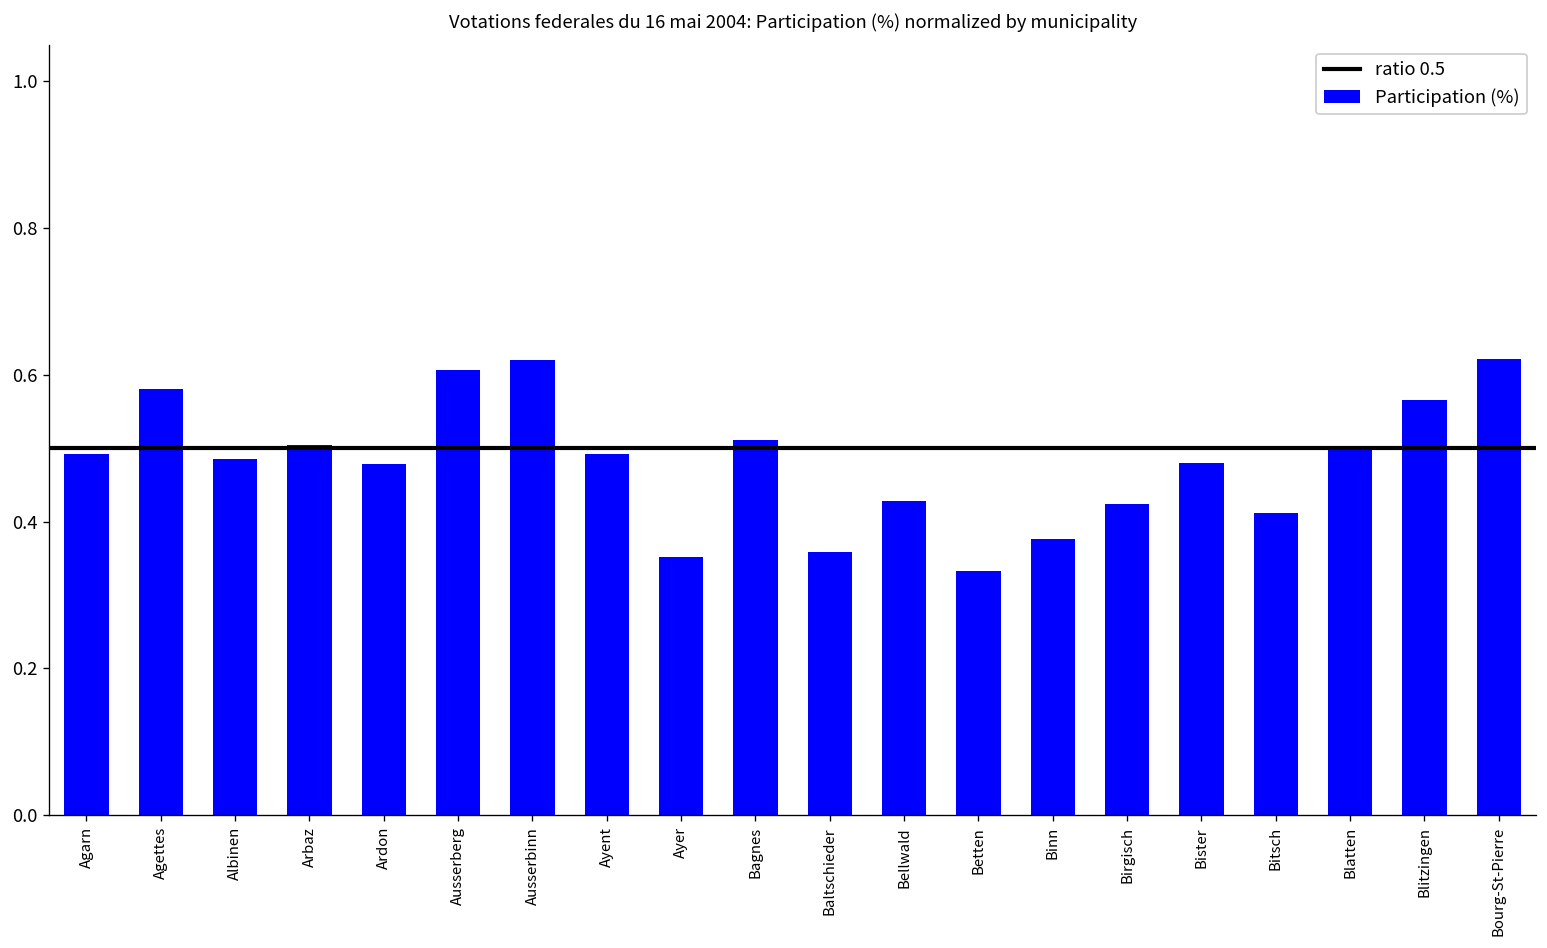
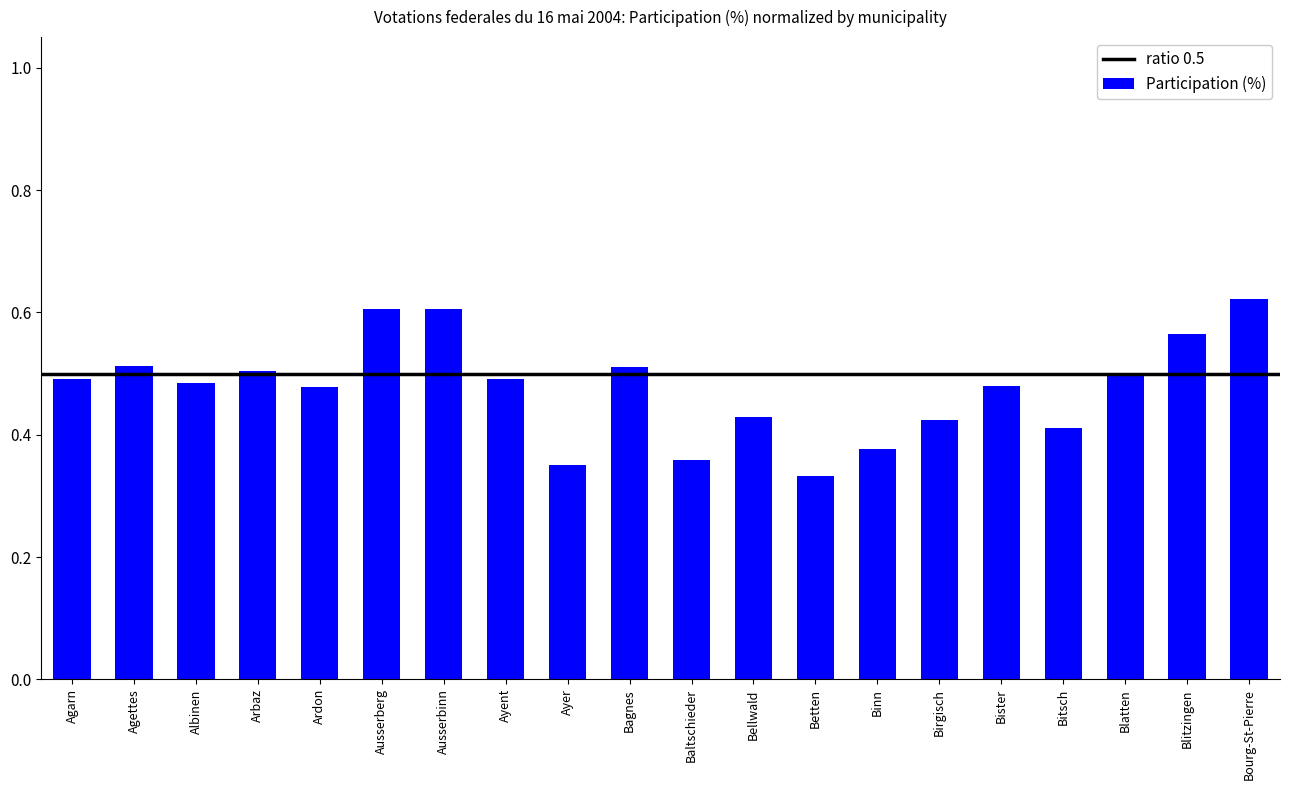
  {
    "Agarn": 0.49,
-   "Agettes": 0.58,
+   "Agettes": 0.51,
    "Albinen": 0.49,
    "Arbaz": 0.50,
    "Ardon": 0.48,
    "Ausserberg": 0.61,
-   "Ausserbinn": 0.62,
+   "Ausserbinn": 0.61,
    "Ayent": 0.49,
    "Ayer": 0.35,
    "Bagnes": 0.51,
    "Baltschieder": 0.36,
    "Bellwald": 0.43,
    "Betten": 0.33,
    "Binn": 0.38,
    "Birgisch": 0.42,
    "Bister": 0.48,
    "Bitsch": 0.41,
    "Blatten": 0.50,
    "Blitzingen": 0.57,
    "Bourg-St-Pierre": 0.62
  }
